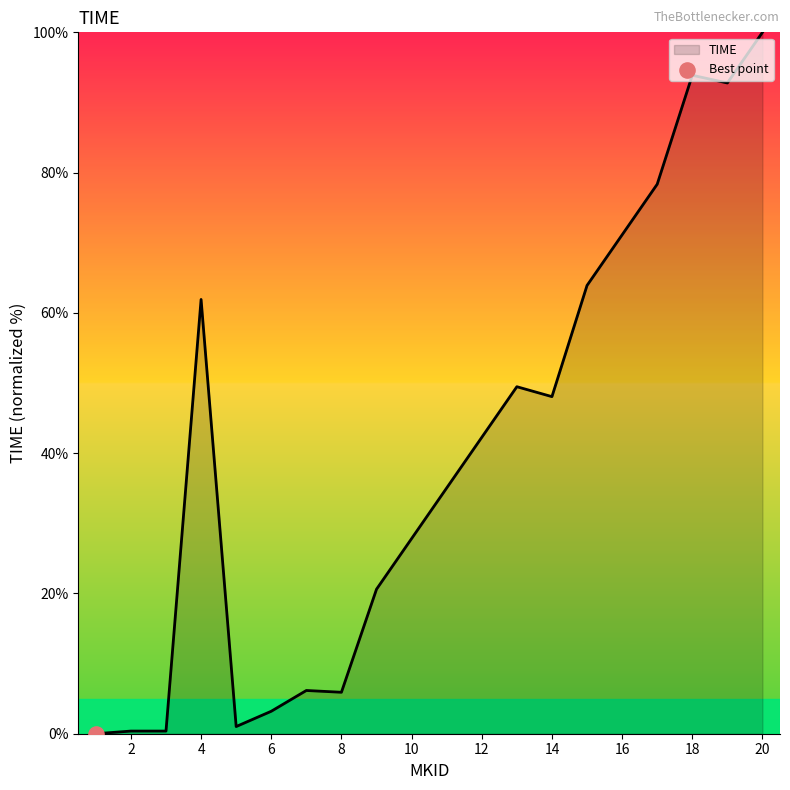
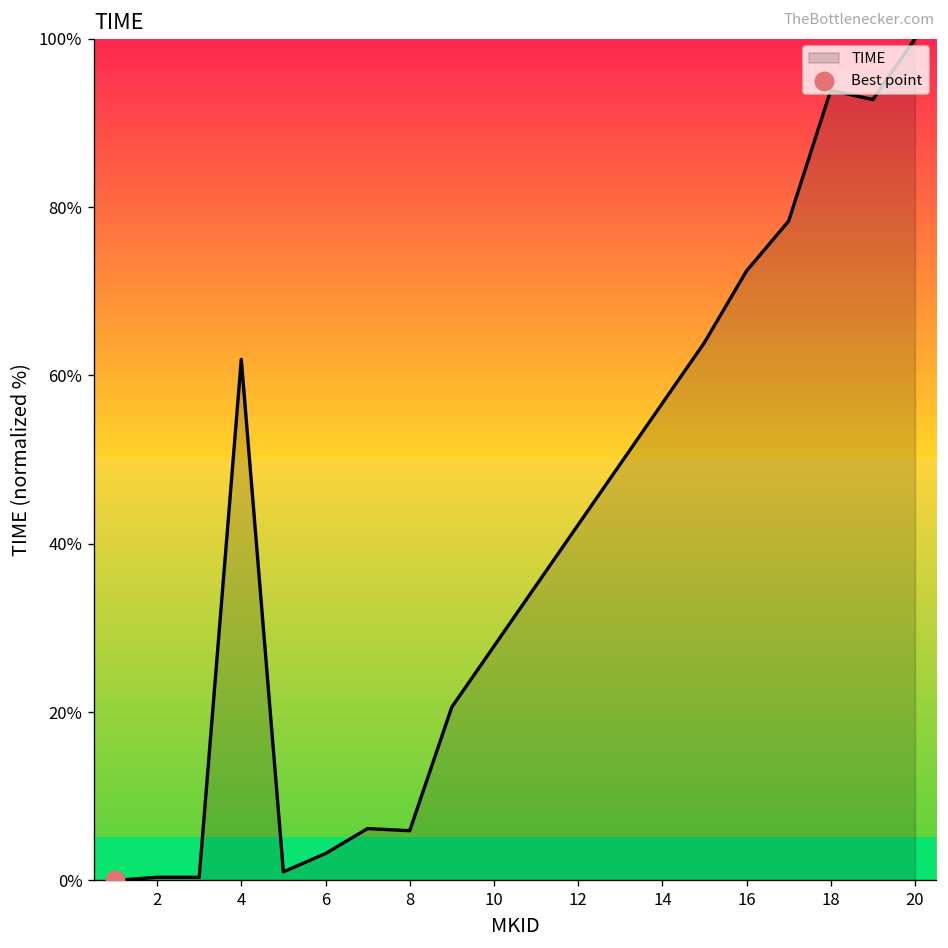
  {
    "TIME": {
      "4": "62%",
      "8": "6%",
      "10": "28%",
      "12": "42%",
-     "14": "48%",
-     "16": "71%",
+     "14": "57%",
+     "16": "72%",
      "20": "100%"
    }
  }
